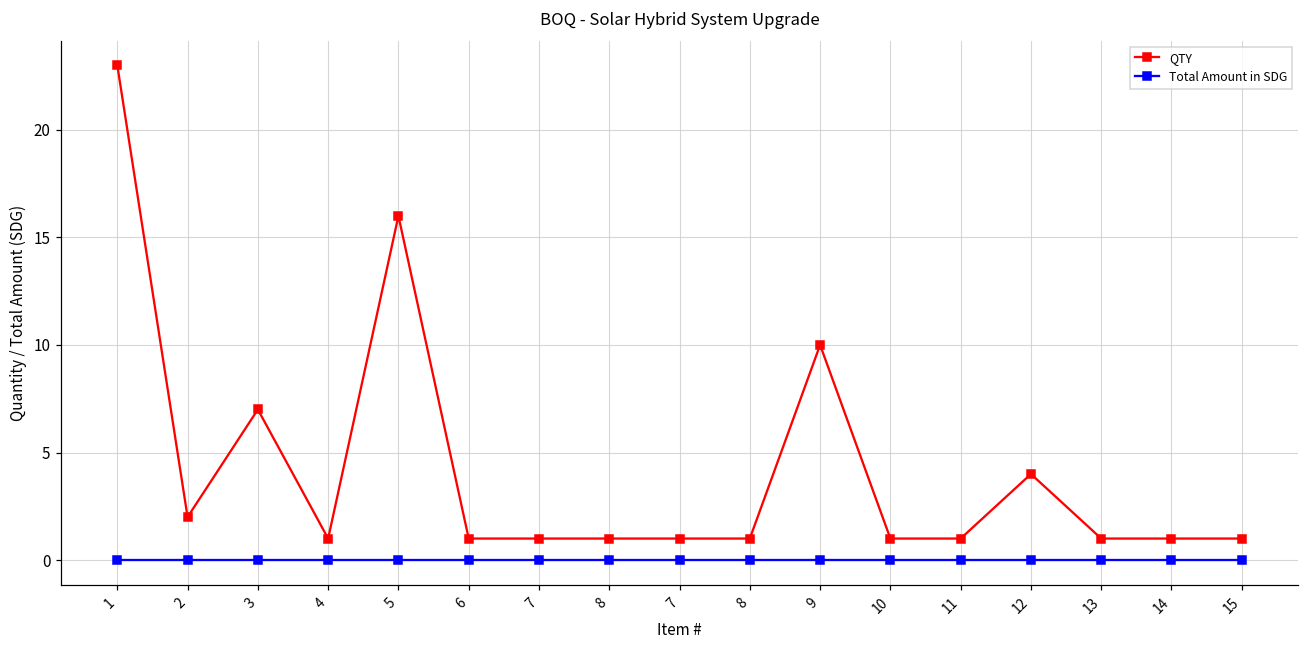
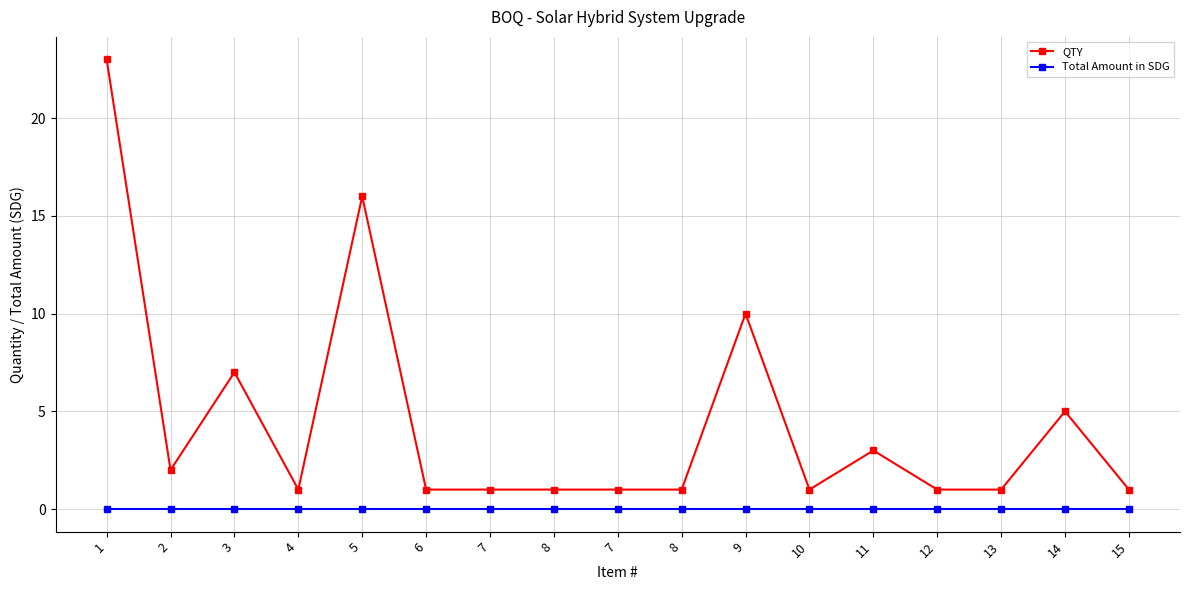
  {
    "QTY": {
      "1": 23,
      "2": 2,
      "3": 7,
      "4": 1,
      "5": 16,
      "6": 1,
      "9": 10,
      "10": 1,
-     "11": 1,
-     "12": 4,
+     "11": 3,
+     "12": 1,
      "13": 1,
-     "14": 1,
+     "14": 5,
      "15": 1
    },
    "Total Amount in SDG": {
      "1": 0,
      "2": 0,
      "3": 0,
      "4": 0,
      "5": 0,
      "6": 0,
      "9": 0,
      "10": 0,
      "11": 0,
      "12": 0,
      "13": 0,
      "14": 0,
      "15": 0
    }
  }
